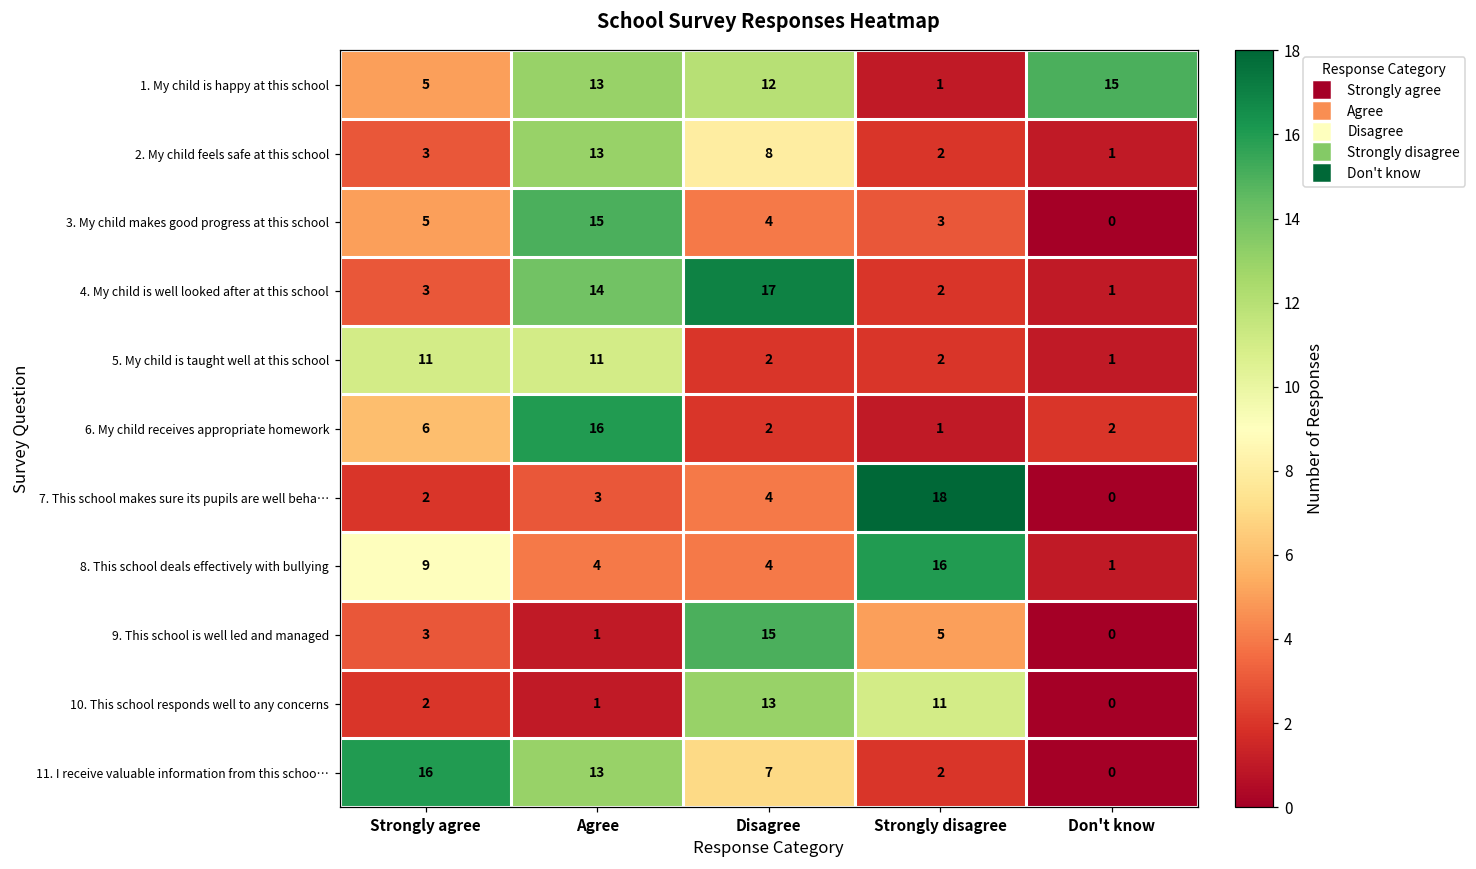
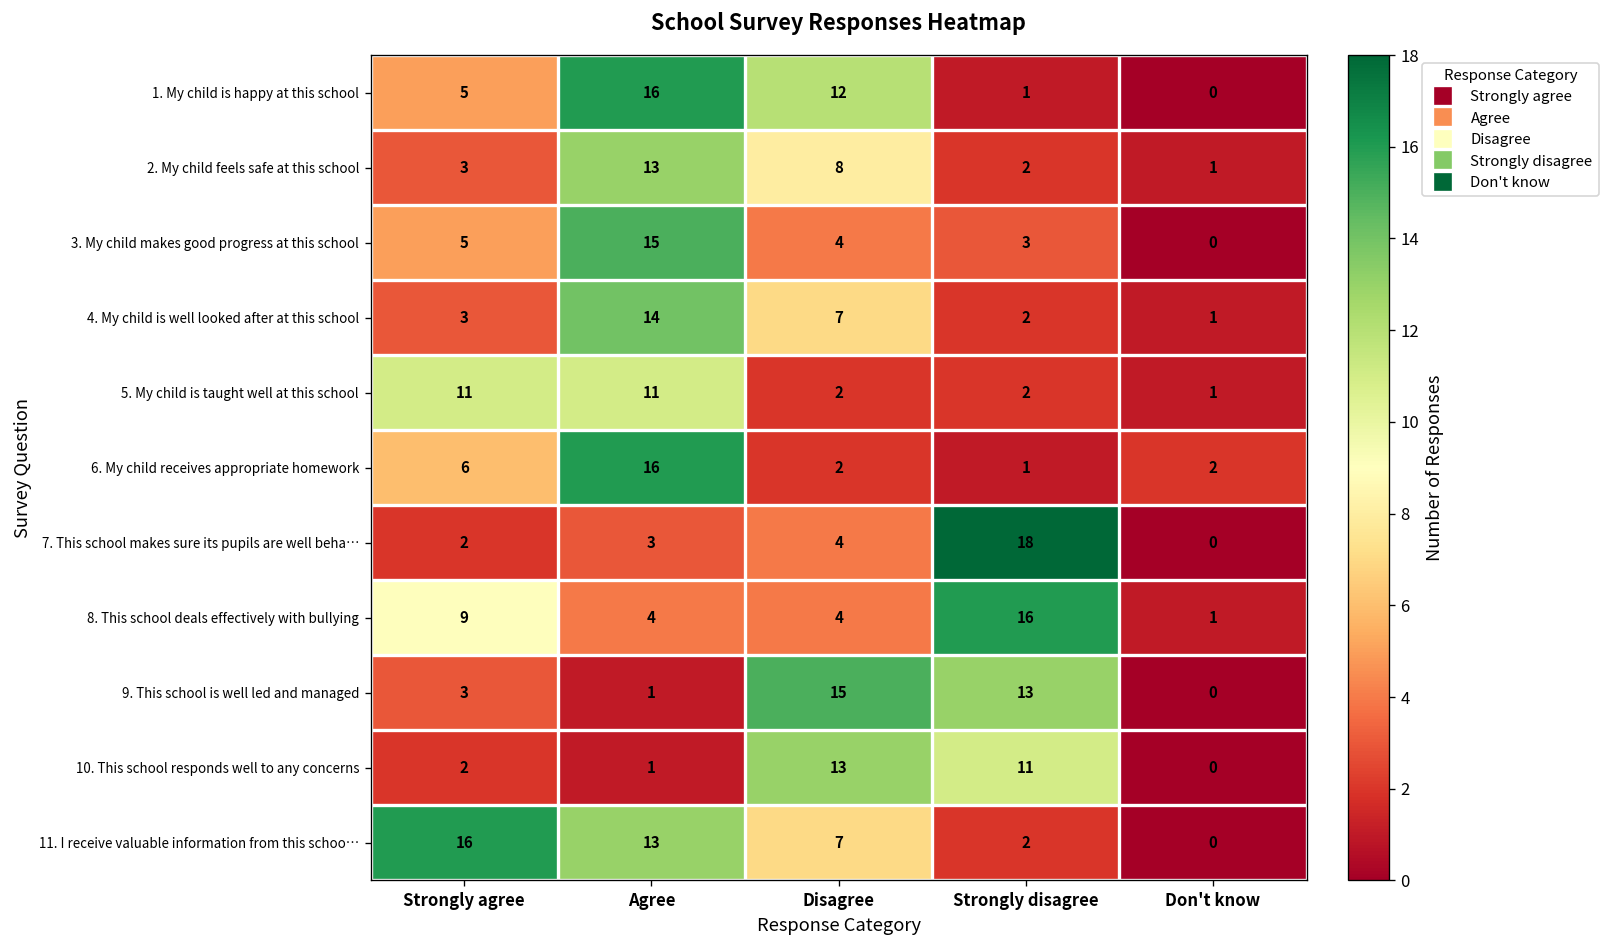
  {
    "1. My child is happy at this school": {
      "Strongly agree": 5,
-     "Agree": 13,
+     "Agree": 16,
      "Disagree": 12,
      "Strongly disagree": 1,
-     "Don't know": 15
+     "Don't know": 0
    },
    "2. My child feels safe at this school": {
      "Strongly agree": 3,
      "Agree": 13,
      "Disagree": 8,
      "Strongly disagree": 2,
      "Don't know": 1
    },
    "3. My child makes good progress at this school": {
      "Strongly agree": 5,
      "Agree": 15,
      "Disagree": 4,
      "Strongly disagree": 3,
      "Don't know": 0
    },
    "4. My child is well looked after at this school": {
      "Strongly agree": 3,
      "Agree": 14,
-     "Disagree": 17,
+     "Disagree": 7,
      "Strongly disagree": 2,
      "Don't know": 1
    },
    "5. My child is taught well at this school": {
      "Strongly agree": 11,
      "Agree": 11,
      "Disagree": 2,
      "Strongly disagree": 2,
      "Don't know": 1
    },
    "6. My child receives appropriate homework": {
      "Strongly agree": 6,
      "Agree": 16,
      "Disagree": 2,
      "Strongly disagree": 1,
      "Don't know": 2
    },
    "7. This school makes sure its pupils are well beha…": {
      "Strongly agree": 2,
      "Agree": 3,
      "Disagree": 4,
      "Strongly disagree": 18,
      "Don't know": 0
    },
    "8. This school deals effectively with bullying": {
      "Strongly agree": 9,
      "Agree": 4,
      "Disagree": 4,
      "Strongly disagree": 16,
      "Don't know": 1
    },
    "9. This school is well led and managed": {
      "Strongly agree": 3,
      "Agree": 1,
      "Disagree": 15,
-     "Strongly disagree": 5,
+     "Strongly disagree": 13,
      "Don't know": 0
    },
    "10. This school responds well to any concerns": {
      "Strongly agree": 2,
      "Agree": 1,
      "Disagree": 13,
      "Strongly disagree": 11,
      "Don't know": 0
    },
    "11. I receive valuable information from this schoo…": {
      "Strongly agree": 16,
      "Agree": 13,
      "Disagree": 7,
      "Strongly disagree": 2,
      "Don't know": 0
    }
  }
